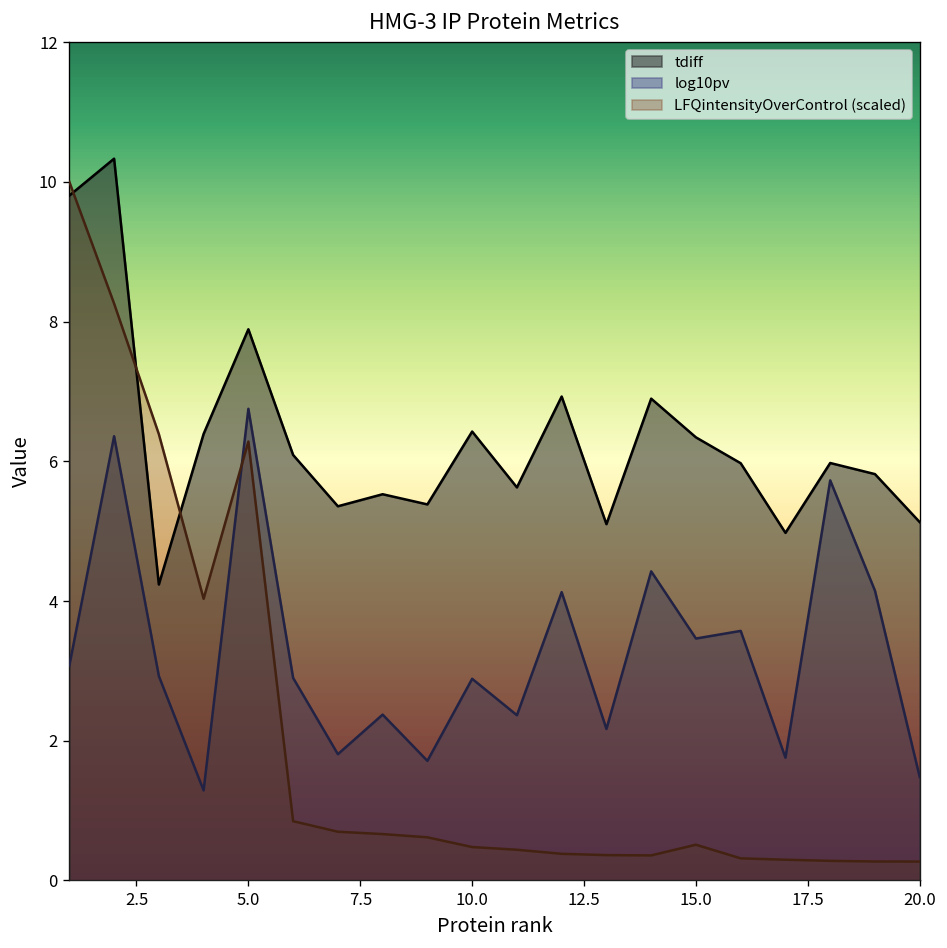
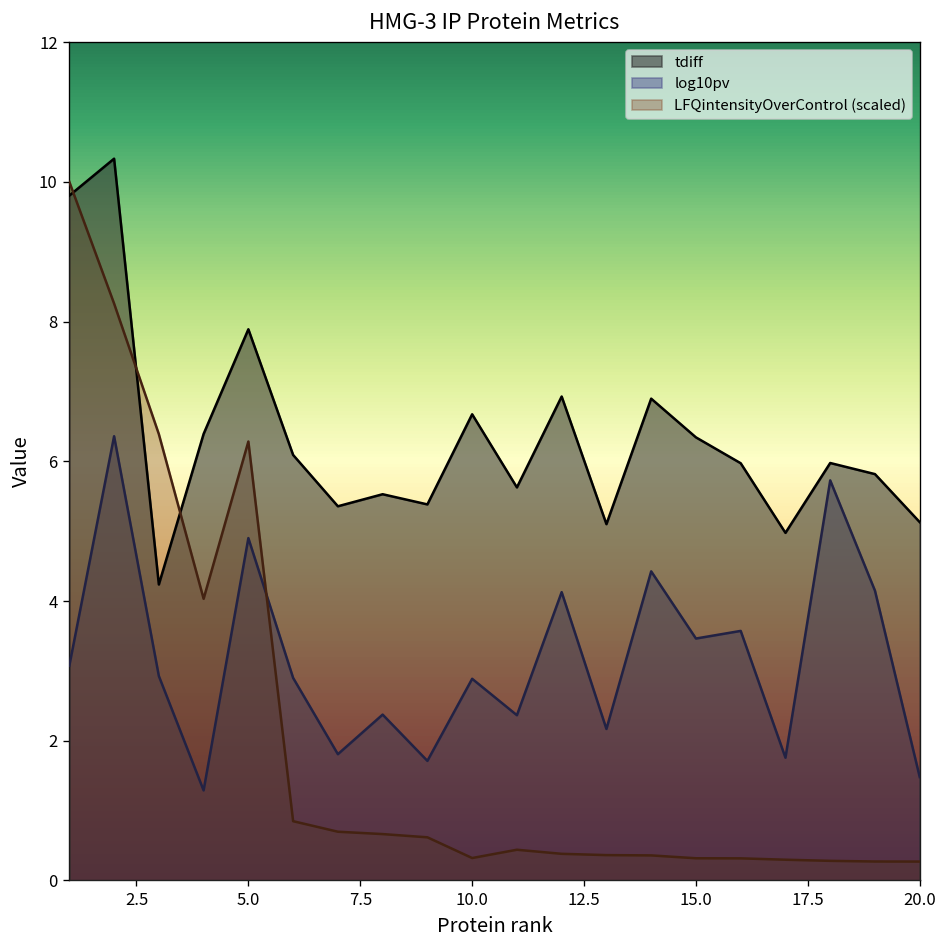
  {
    "tdiff": {
      "5.0": 7.9,
-     "10.0": 6.4,
+     "10.0": 6.7,
      "15.0": 6.3,
      "20.0": 5.1
    },
    "log10pv": {
-     "5.0": 6.8,
+     "5.0": 4.9,
      "10.0": 2.9,
      "15.0": 3.5,
      "20.0": 1.5
    },
    "LFQintensityOverControl (scaled)": {
      "5.0": 6.3,
-     "10.0": 0.5,
-     "15.0": 0.5,
+     "10.0": 0.3,
+     "15.0": 0.3,
      "20.0": 0.3
    }
  }
